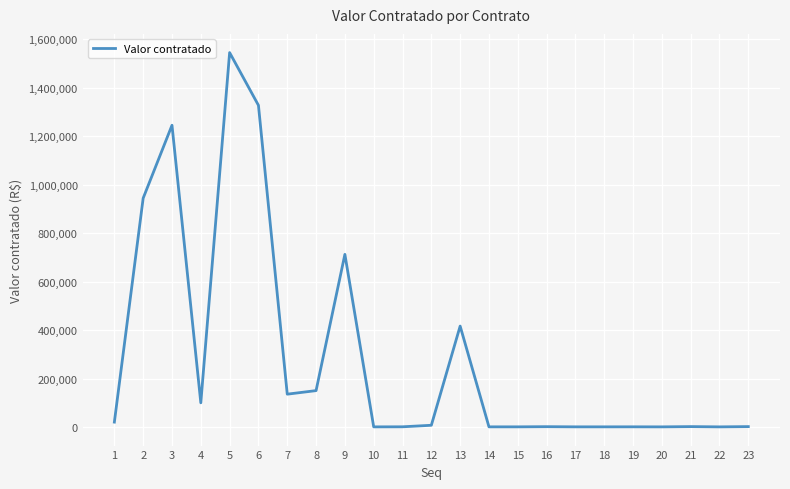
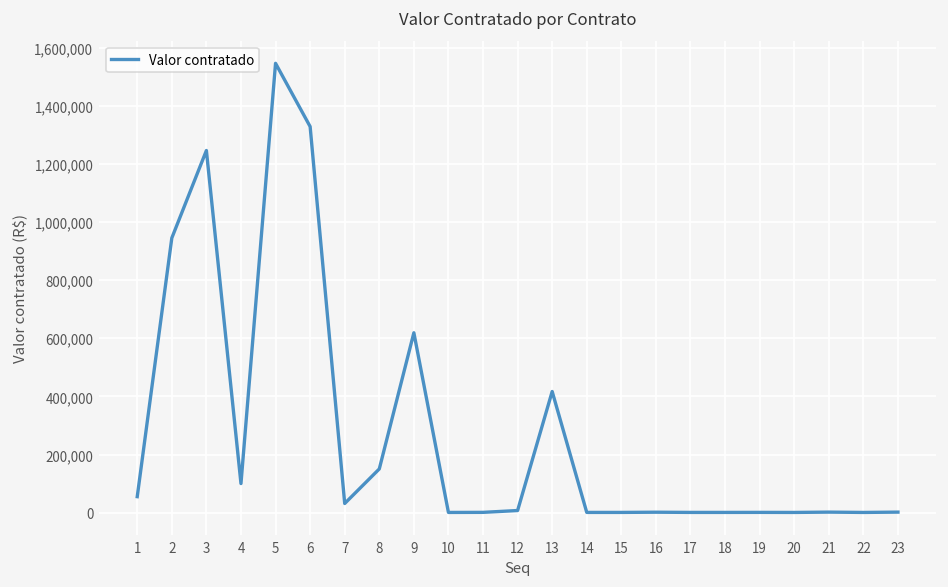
  {
-   "1": "20,000",
+   "1": "50,000",
    "2": "940,000",
    "3": "1,250,000",
    "4": "100,000",
    "5": "1,550,000",
    "6": "1,330,000",
-   "7": "140,000",
+   "7": "30,000",
    "8": "150,000",
-   "9": "710,000",
+   "9": "620,000",
    "10": "0",
    "11": "0",
    "12": "10,000",
    "13": "420,000",
    "14": "0",
    "15": "0",
    "16": "0",
    "17": "0",
    "18": "0",
    "19": "0",
    "20": "0",
    "21": "0",
    "22": "0",
    "23": "0"
  }
